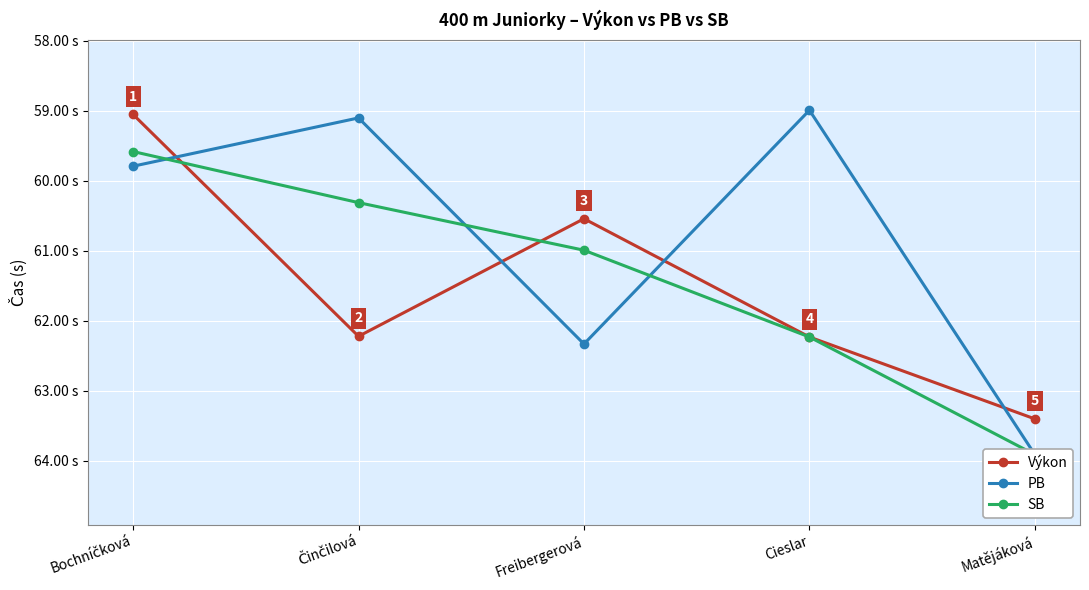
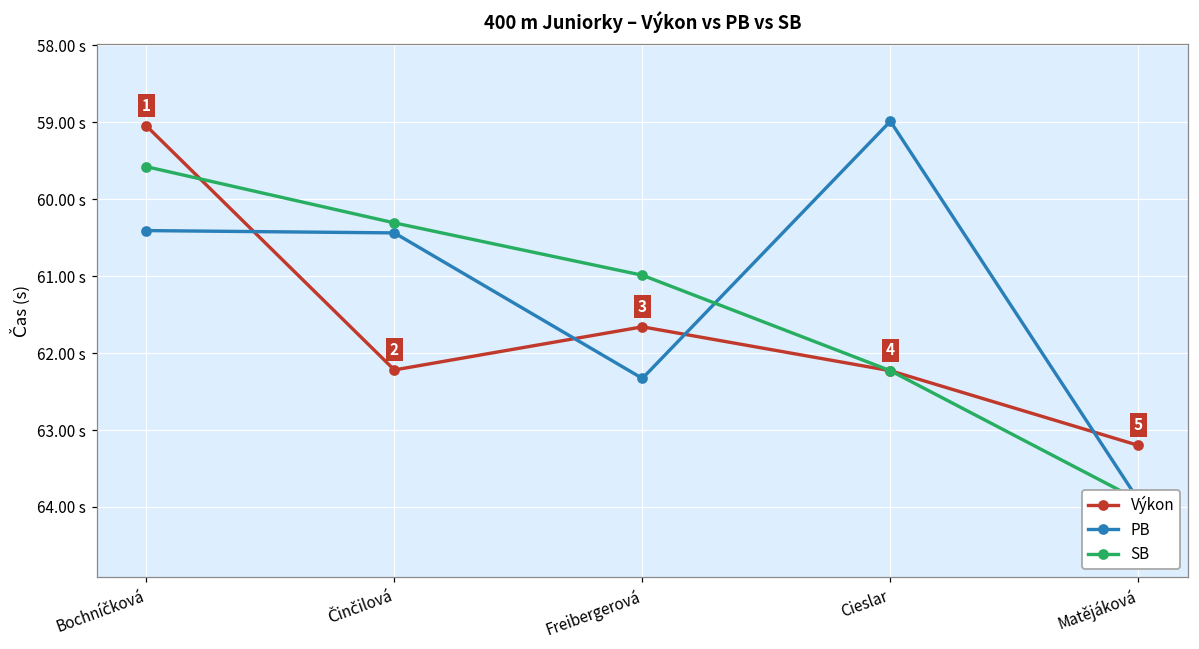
  {
    "Výkon": {
-     "Freibergerová": "60.5 s",
-     "Matějáková": "63.4 s"
+     "Freibergerová": "61.7 s",
+     "Matějáková": "63.2 s"
    },
    "PB": {
-     "Bochníčková": "59.8 s",
-     "Činčilová": "59.1 s",
+     "Bochníčková": "60.4 s",
+     "Činčilová": "60.4 s",
      "Freibergerová": "62.3 s",
      "Cieslar": "59.0 s"
    },
    "SB": {
      "Bochníčková": "59.6 s",
      "Činčilová": "60.3 s",
      "Freibergerová": "61.0 s"
    }
  }
